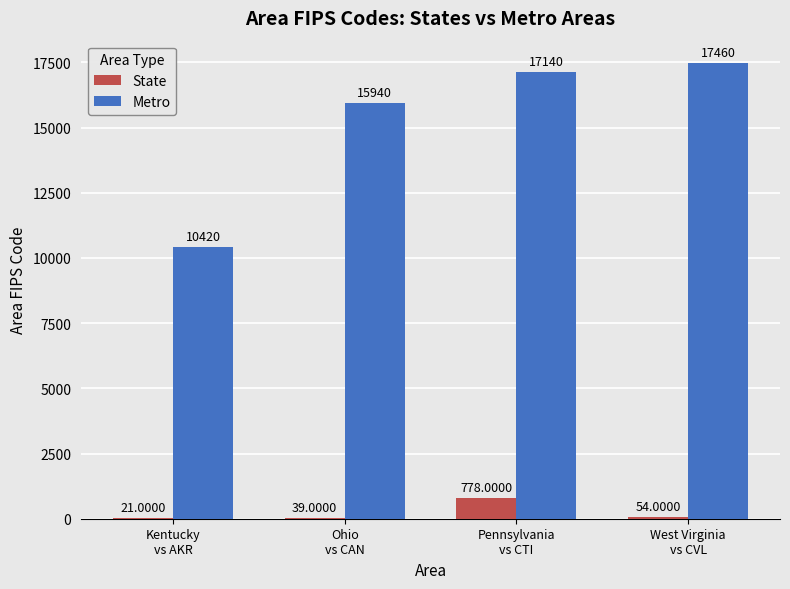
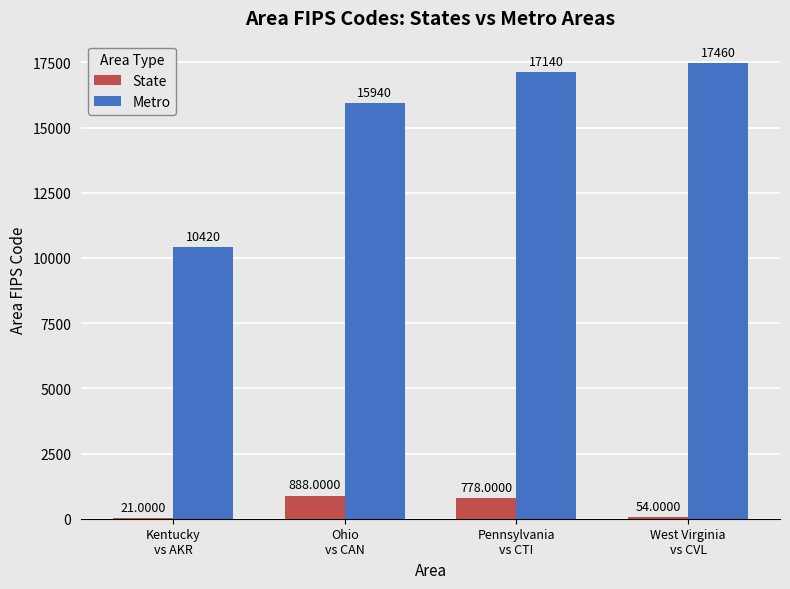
  {
    "State": {
      "Kentucky vs AKR": 21.0000,
-     "Ohio vs CAN": 39.0000,
+     "Ohio vs CAN": 888.0000,
      "Pennsylvania vs CTI": 778.0000,
      "West Virginia vs CVL": 54.0000
    },
    "Metro": {
      "Kentucky vs AKR": 10420,
      "Ohio vs CAN": 15940,
      "Pennsylvania vs CTI": 17140,
      "West Virginia vs CVL": 17460
    }
  }
